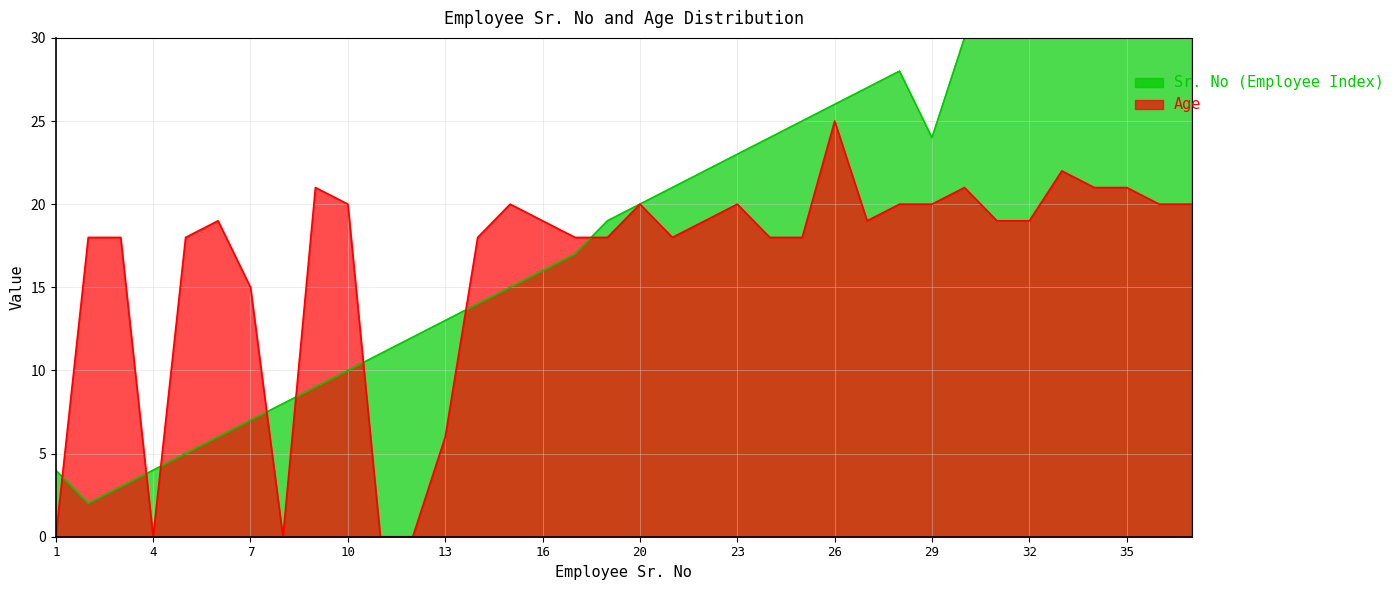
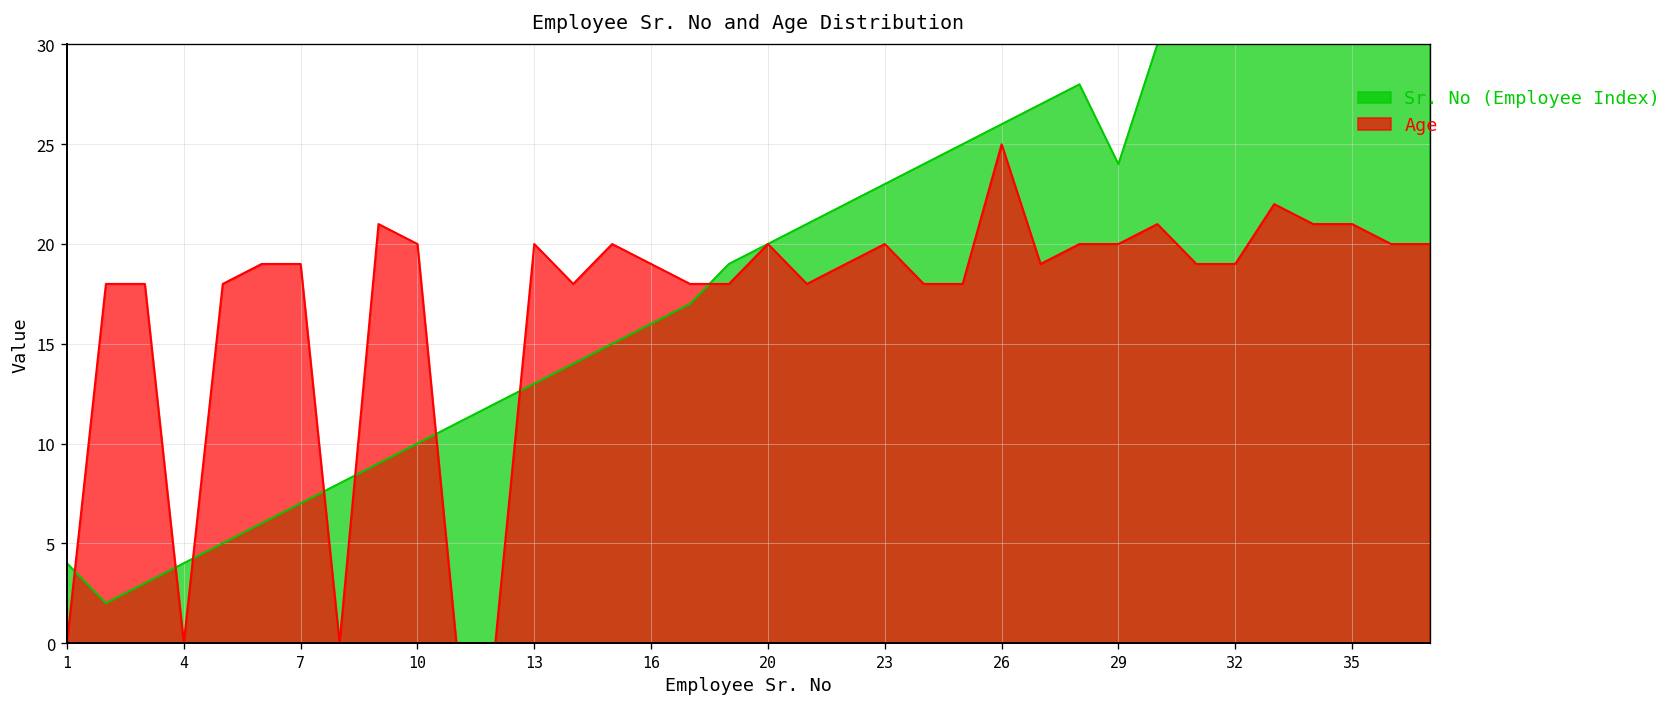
  {
    "Sr. No (Employee Index)": {
      "1": 4,
      "4": 4,
      "7": 7,
      "10": 10,
      "13": 13,
      "16": 16,
      "23": 23,
      "26": 26,
      "29": 24
    },
    "Age": {
      "1": 0,
      "4": 0,
-     "7": 15,
+     "7": 19,
      "10": 20,
-     "13": 6,
+     "13": 20,
      "16": 19,
      "23": 20,
      "26": 25,
      "29": 20,
      "32": 19,
      "35": 21
    }
  }
